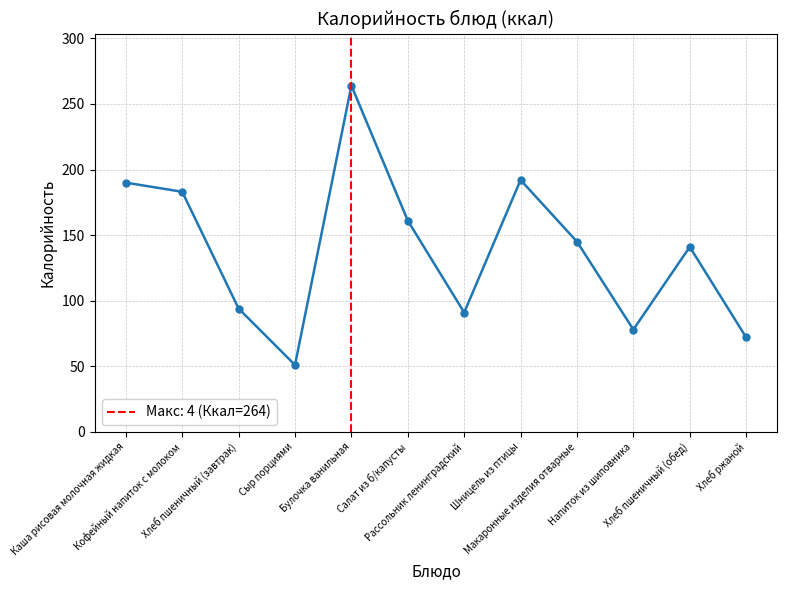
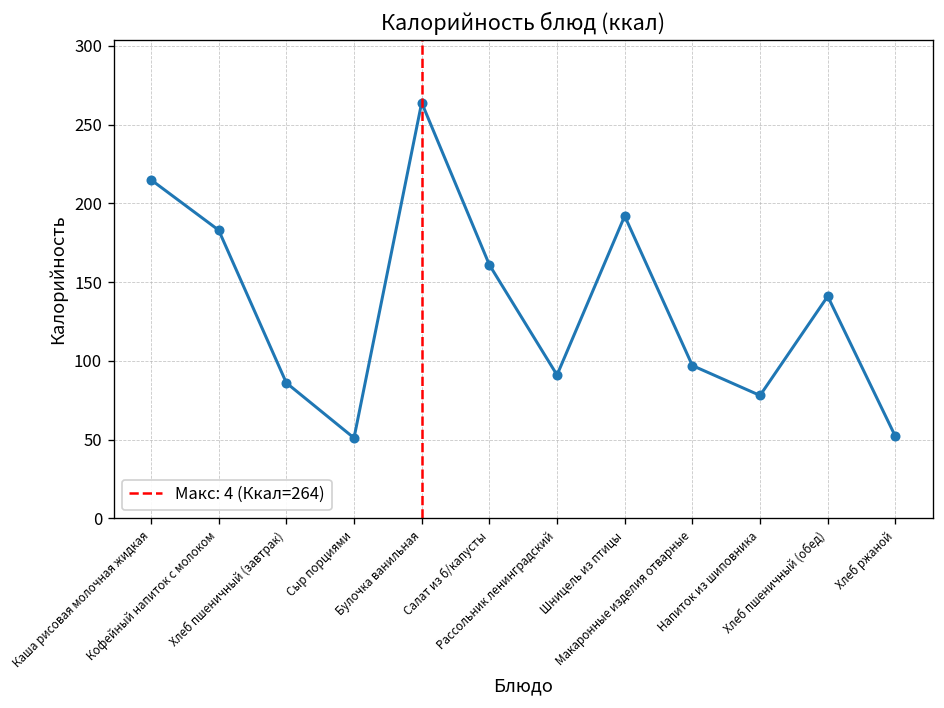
  {
-   "Каша рисовая молочная жидкая": 190,
+   "Каша рисовая молочная жидкая": 215,
    "Кофейный напиток с молоком": 183,
-   "Хлеб пшеничный (завтрак)": 94,
+   "Хлеб пшеничный (завтрак)": 86,
    "Сыр порциями": 51,
    "Булочка ванильная": 264,
    "Салат из б/капусты": 161,
    "Рассольник ленинградский": 91,
    "Шницель из птицы": 192,
-   "Макаронные изделия отварные": 145,
+   "Макаронные изделия отварные": 97,
    "Напиток из шиповника": 78,
    "Хлеб пшеничный (обед)": 141,
-   "Хлеб ржаной": 72
+   "Хлеб ржаной": 52
  }
